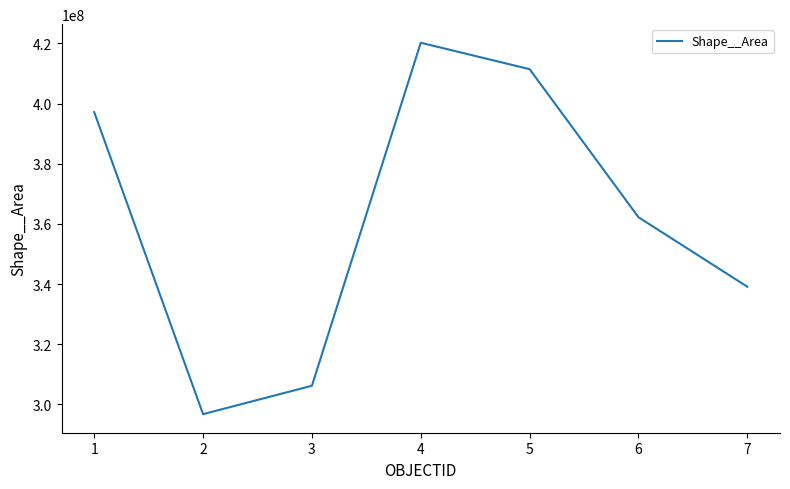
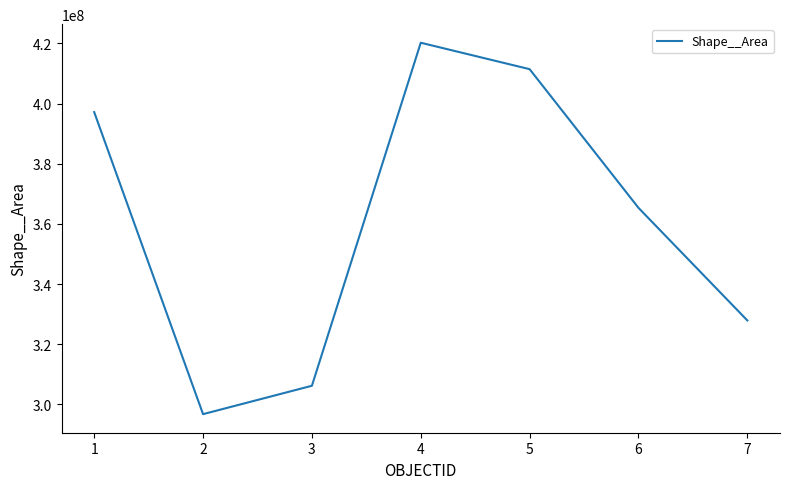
  {
    "1": 397000000,
    "2": 297000000,
    "3": 306000000,
    "4": 420000000,
    "5": 411000000,
-   "6": 362000000,
-   "7": 339000000
+   "6": 365000000,
+   "7": 328000000
  }
